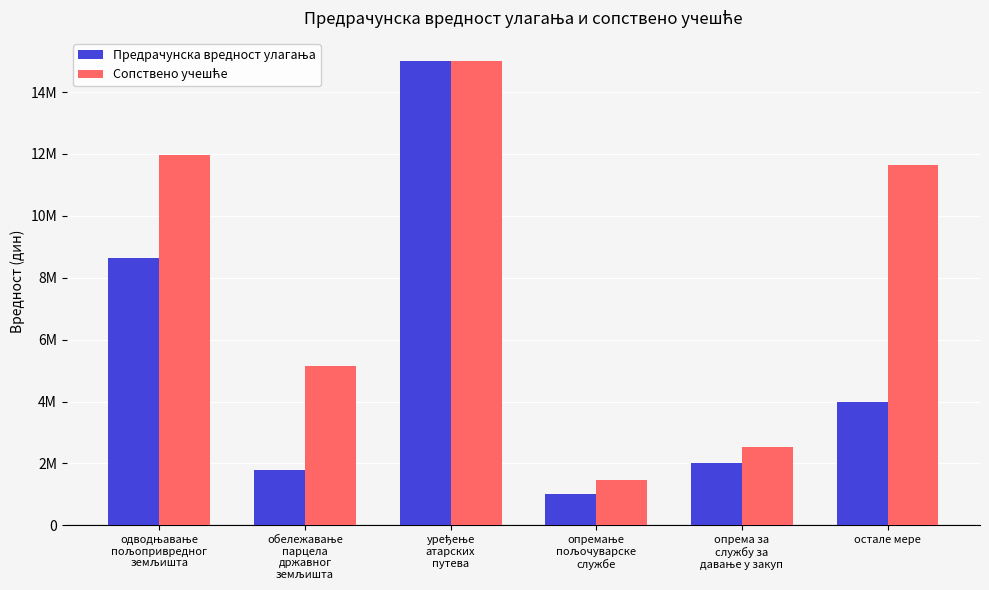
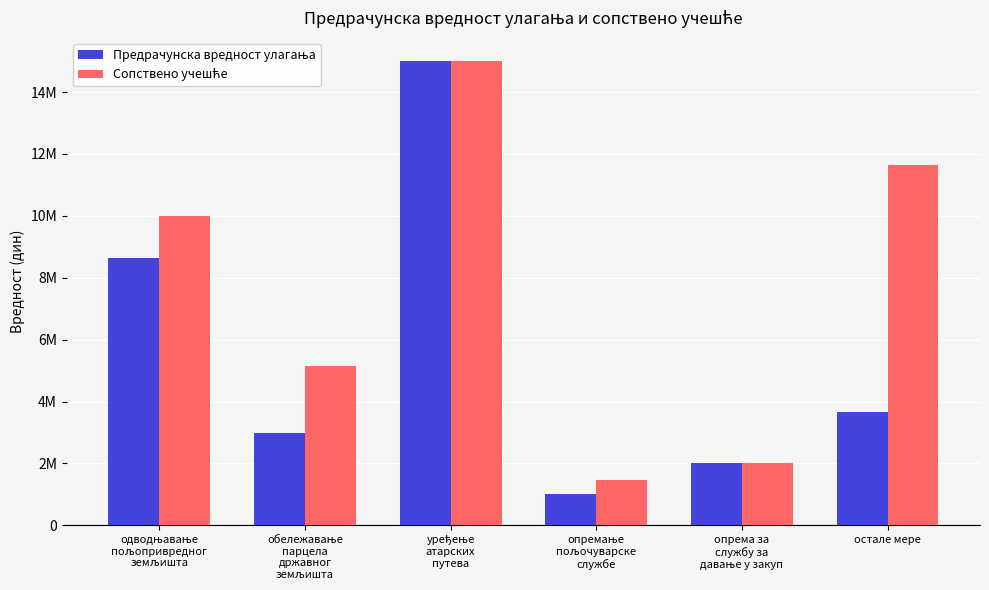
  {
    "Предрачунска вредност улагања": {
      "одводњавање пољопривредног земљишта": 8600000,
-     "обележавање парцела државног земљишта": 1800000,
+     "обележавање парцела државног земљишта": 3000000,
      "уређење атарских путева": 15000000,
      "опремање пољочуварске службе": 1000000,
      "опрема за службу за давање у закуп": 2000000,
-     "остале мере": 4000000
+     "остале мере": 3700000
    },
    "Сопствено учешће": {
-     "одводњавање пољопривредног земљишта": 12000000,
+     "одводњавање пољопривредног земљишта": 10000000,
      "обележавање парцела државног земљишта": 5100000,
      "уређење атарских путева": 15000000,
      "опремање пољочуварске службе": 1500000,
-     "опрема за службу за давање у закуп": 2500000,
+     "опрема за службу за давање у закуп": 2000000,
      "остале мере": 11600000
    }
  }
